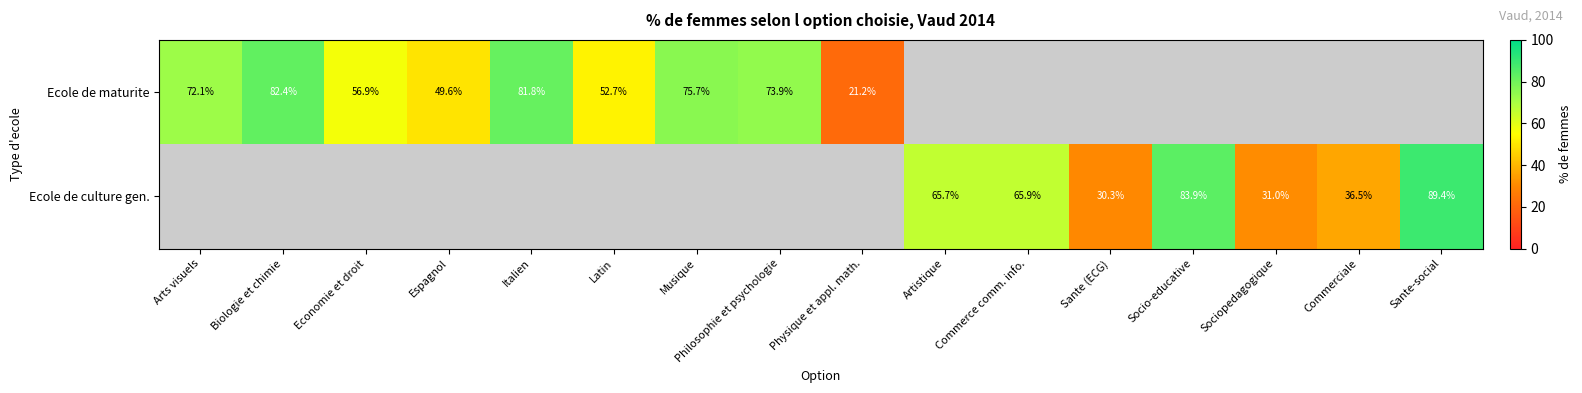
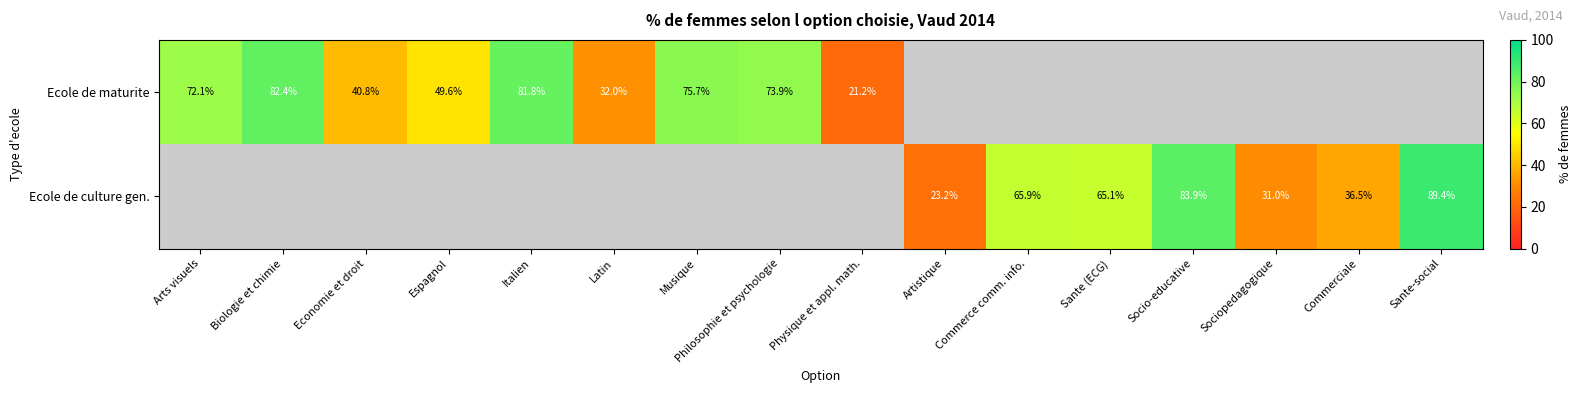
  {
    "Ecole de maturite": {
      "Arts visuels": "72.1%",
      "Biologie et chimie": "82.4%",
-     "Economie et droit": "56.9%",
+     "Economie et droit": "40.8%",
      "Espagnol": "49.6%",
      "Italien": "81.8%",
-     "Latin": "52.7%",
+     "Latin": "32.0%",
      "Musique": "75.7%",
      "Philosophie et psychologie": "73.9%",
      "Physique et appl. math.": "21.2%"
    },
    "Ecole de culture gen.": {
-     "Artistique": "65.7%",
+     "Artistique": "23.2%",
      "Commerce comm. info.": "65.9%",
-     "Sante (ECG)": "30.3%",
+     "Sante (ECG)": "65.1%",
      "Socio-educative": "83.9%",
      "Sociopedagogique": "31.0%",
      "Commerciale": "36.5%",
      "Sante-social": "89.4%"
    }
  }
